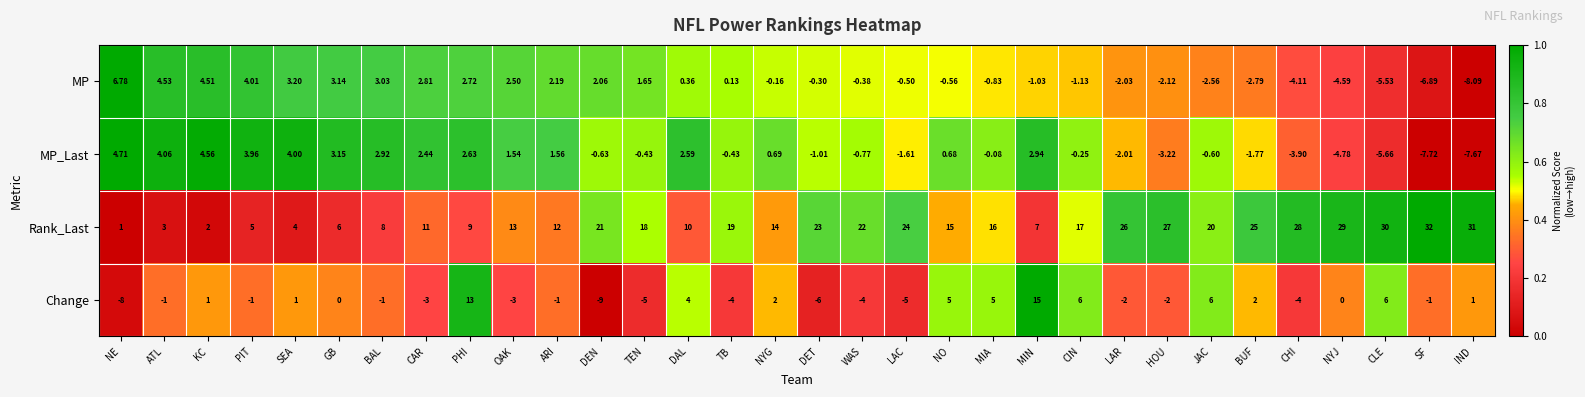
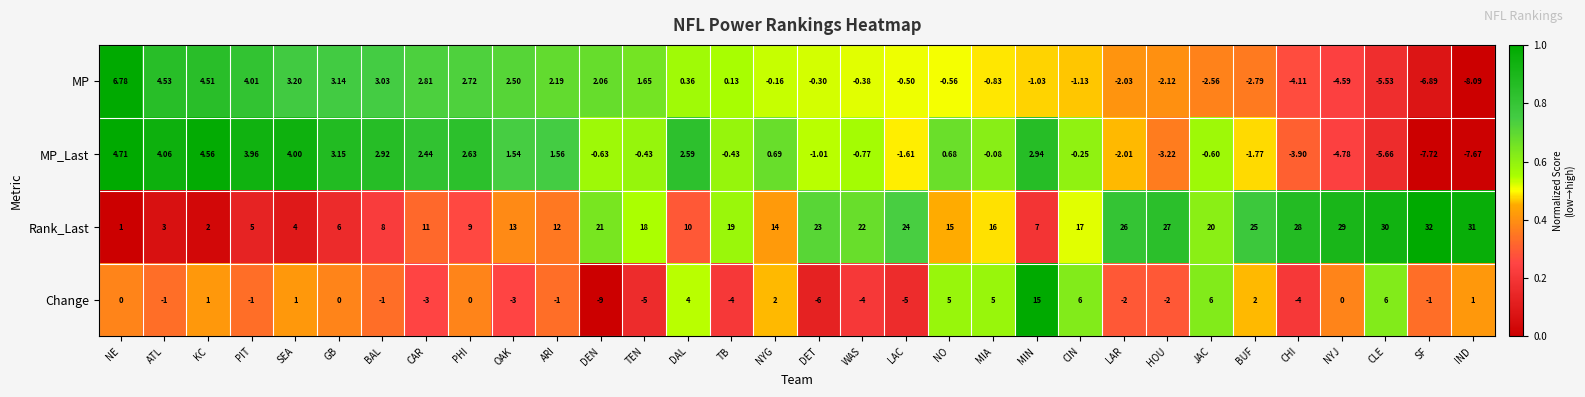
  {
    "MP": {
      "NE": 6.78,
      "ATL": 4.53,
      "KC": 4.51,
      "PIT": 4.01,
      "SEA": 3.20,
      "GB": 3.14,
      "BAL": 3.03,
      "CAR": 2.81,
      "PHI": 2.72,
      "OAK": 2.50,
      "ARI": 2.19,
      "DEN": 2.06,
      "TEN": 1.65,
      "DAL": 0.36,
      "TB": 0.13,
      "NYG": -0.16,
      "DET": -0.30,
      "WAS": -0.38,
      "LAC": -0.50,
      "NO": -0.56,
      "MIA": -0.83,
      "MIN": -1.03,
      "CIN": -1.13,
      "LAR": -2.03,
      "HOU": -2.12,
      "JAC": -2.56,
      "BUF": -2.79,
      "CHI": -4.11,
      "NYJ": -4.59,
      "CLE": -5.53,
      "SF": -6.89,
      "IND": -8.09
    },
    "MP_Last": {
      "NE": 4.71,
      "ATL": 4.06,
      "KC": 4.56,
      "PIT": 3.96,
      "SEA": 4.00,
      "GB": 3.15,
      "BAL": 2.92,
      "CAR": 2.44,
      "PHI": 2.63,
      "OAK": 1.54,
      "ARI": 1.56,
      "DEN": -0.63,
      "TEN": -0.43,
      "DAL": 2.59,
      "TB": -0.43,
      "NYG": 0.69,
      "DET": -1.01,
      "WAS": -0.77,
      "LAC": -1.61,
      "NO": 0.68,
      "MIA": -0.08,
      "MIN": 2.94,
      "CIN": -0.25,
      "LAR": -2.01,
      "HOU": -3.22,
      "JAC": -0.60,
      "BUF": -1.77,
      "CHI": -3.90,
      "NYJ": -4.78,
      "CLE": -5.66,
      "SF": -7.72,
      "IND": -7.67
    },
    "Rank_Last": {
      "NE": 1,
      "ATL": 3,
      "KC": 2,
      "PIT": 5,
      "SEA": 4,
      "GB": 6,
      "BAL": 8,
      "CAR": 11,
      "PHI": 9,
      "OAK": 13,
      "ARI": 12,
      "DEN": 21,
      "TEN": 18,
      "DAL": 10,
      "TB": 19,
      "NYG": 14,
      "DET": 23,
      "WAS": 22,
      "LAC": 24,
      "NO": 15,
      "MIA": 16,
      "MIN": 7,
      "CIN": 17,
      "LAR": 26,
      "HOU": 27,
      "JAC": 20,
      "BUF": 25,
      "CHI": 28,
      "NYJ": 29,
      "CLE": 30,
      "SF": 32,
      "IND": 31
    },
    "Change": {
-     "NE": -8,
+     "NE": 0,
      "ATL": -1,
      "KC": 1,
      "PIT": -1,
      "SEA": 1,
      "GB": 0,
      "BAL": -1,
      "CAR": -3,
-     "PHI": 13,
+     "PHI": 0,
      "OAK": -3,
      "ARI": -1,
      "DEN": -9,
      "TEN": -5,
      "DAL": 4,
      "TB": -4,
      "NYG": 2,
      "DET": -6,
      "WAS": -4,
      "LAC": -5,
      "NO": 5,
      "MIA": 5,
      "MIN": 15,
      "CIN": 6,
      "LAR": -2,
      "HOU": -2,
      "JAC": 6,
      "BUF": 2,
      "CHI": -4,
      "NYJ": 0,
      "CLE": 6,
      "SF": -1,
      "IND": 1
    }
  }
